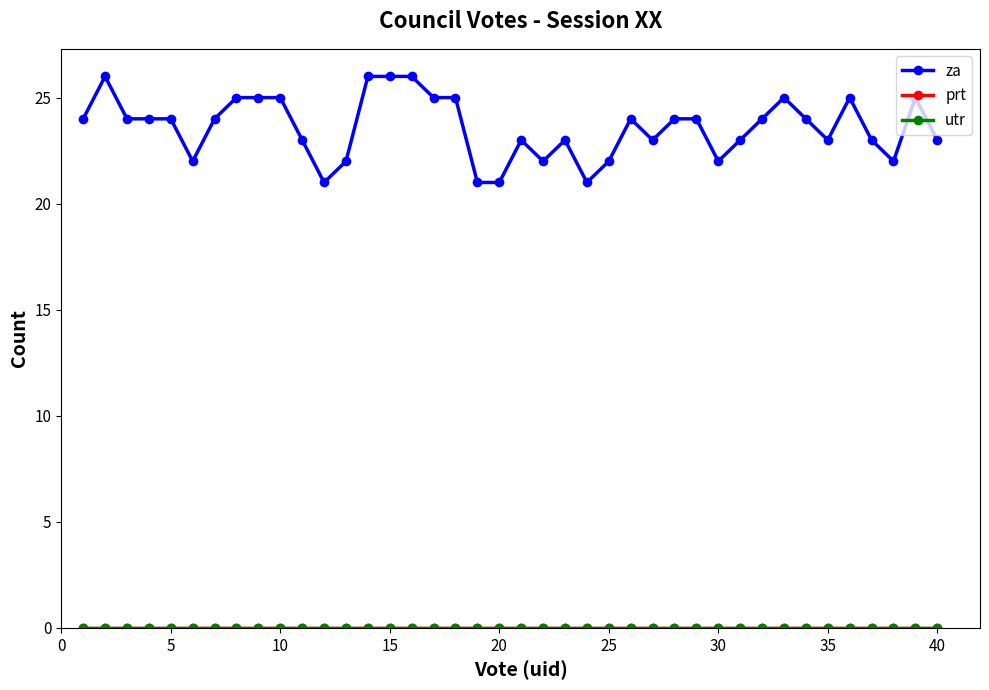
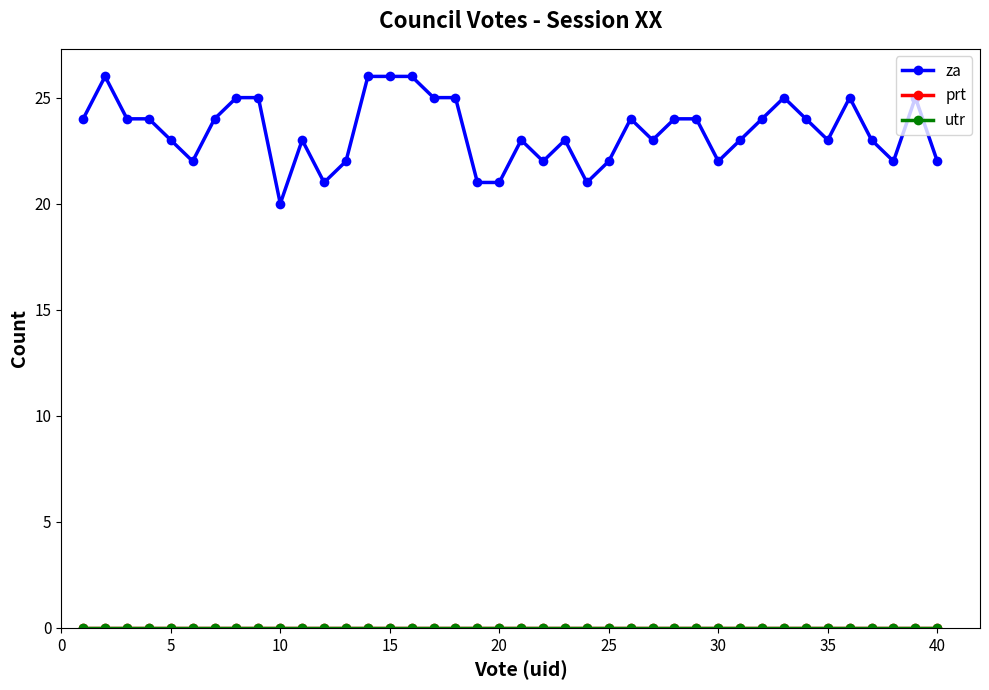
  {
    "za": {
-     "5": 24,
-     "10": 25,
+     "5": 23,
+     "10": 20,
      "15": 26,
      "20": 21,
      "25": 22,
      "30": 22,
      "35": 23,
-     "40": 23
+     "40": 22
    },
    "utr": {
      "5": 0,
      "10": 0,
      "15": 0,
      "20": 0,
      "25": 0,
      "30": 0,
      "35": 0,
      "40": 0
    }
  }
